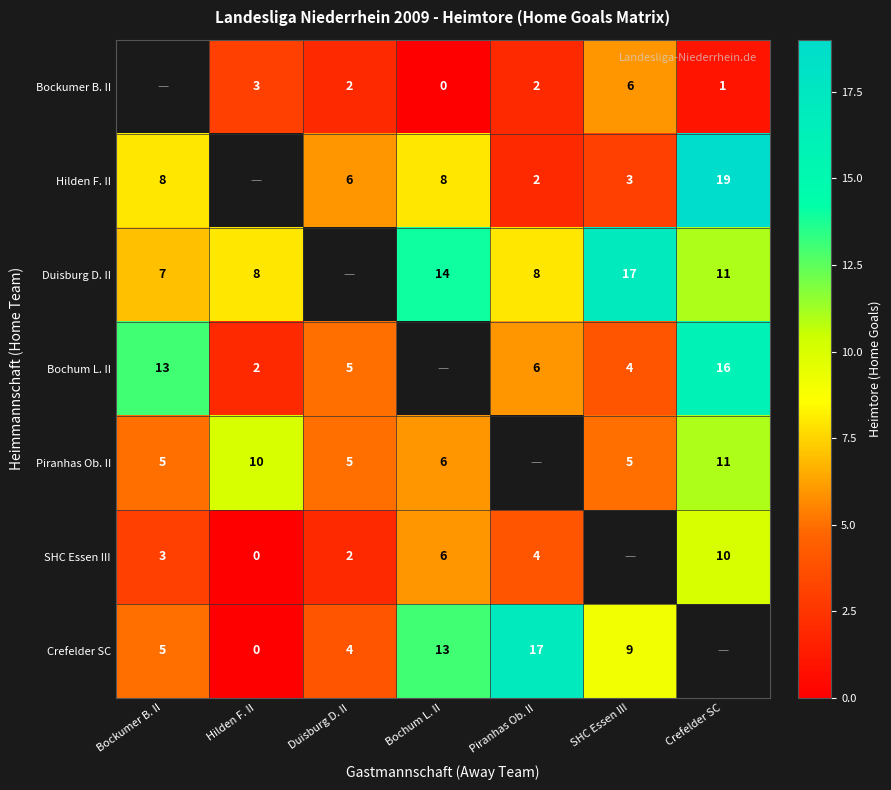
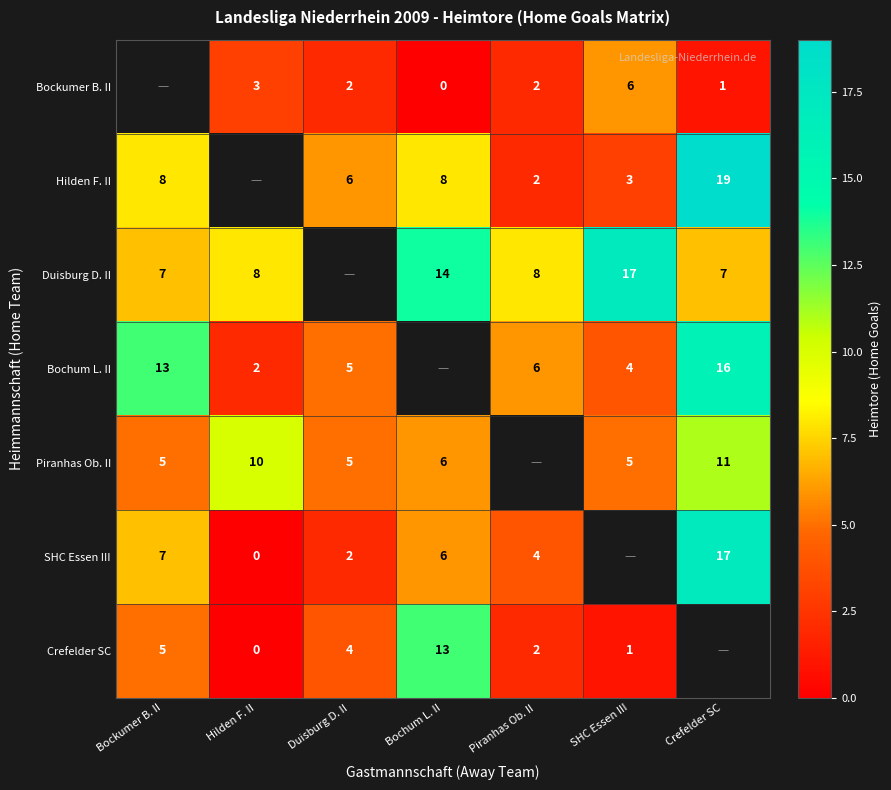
  {
    "Bockumer B. II": {
      "Hilden F. II": 3,
      "Duisburg D. II": 2,
      "Bochum L. II": 0,
      "Piranhas Ob. II": 2,
      "SHC Essen III": 6
    },
    "Hilden F. II": {
      "Bockumer B. II": 8,
      "Duisburg D. II": 6,
      "Bochum L. II": 8,
      "Piranhas Ob. II": 2,
      "SHC Essen III": 3,
      "Crefelder SC": 19
    },
    "Duisburg D. II": {
      "Bockumer B. II": 7,
      "Hilden F. II": 8,
      "Bochum L. II": 14,
      "Piranhas Ob. II": 8,
      "SHC Essen III": 17,
-     "Crefelder SC": 11
+     "Crefelder SC": 7
    },
    "Bochum L. II": {
      "Bockumer B. II": 13,
      "Hilden F. II": 2,
      "Duisburg D. II": 5,
      "Piranhas Ob. II": 6,
      "SHC Essen III": 4,
      "Crefelder SC": 16
    },
    "Piranhas Ob. II": {
      "Bockumer B. II": 5,
      "Hilden F. II": 10,
      "Duisburg D. II": 5,
      "Bochum L. II": 6,
      "SHC Essen III": 5,
      "Crefelder SC": 11
    },
    "SHC Essen III": {
-     "Bockumer B. II": 3,
+     "Bockumer B. II": 7,
      "Hilden F. II": 0,
      "Duisburg D. II": 2,
      "Bochum L. II": 6,
      "Piranhas Ob. II": 4,
-     "Crefelder SC": 10
+     "Crefelder SC": 17
    },
    "Crefelder SC": {
      "Bockumer B. II": 5,
      "Hilden F. II": 0,
      "Duisburg D. II": 4,
      "Bochum L. II": 13,
-     "Piranhas Ob. II": 17,
-     "SHC Essen III": 9
+     "Piranhas Ob. II": 2,
+     "SHC Essen III": 1
    }
  }
